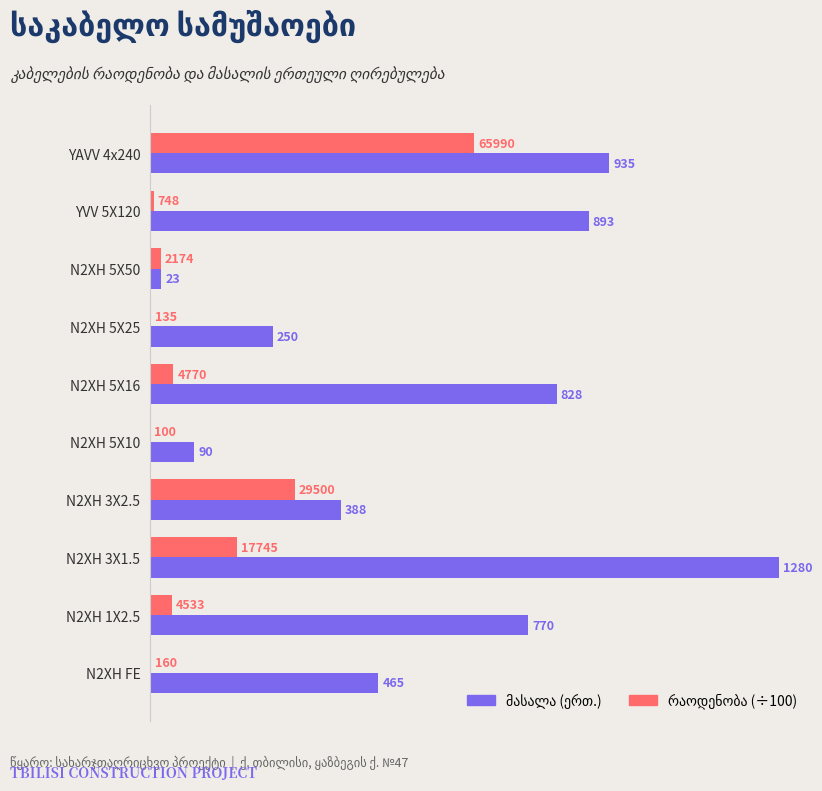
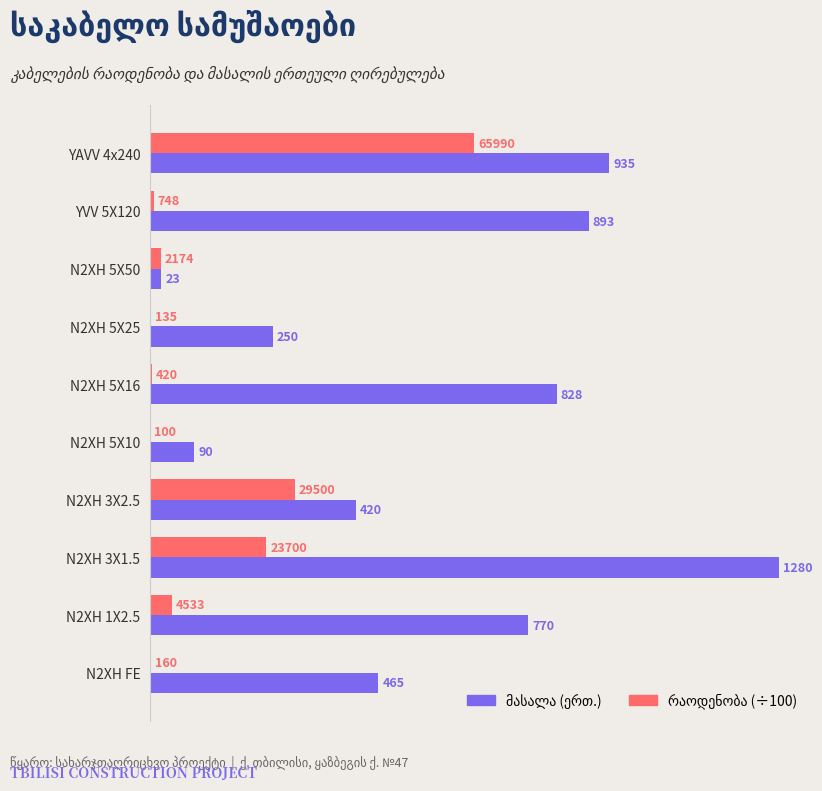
  {
    "მასალა (ერთ.)": {
      "YAVV 4x240": 935,
      "YVV 5X120": 893,
      "N2XH 5X50": 23,
      "N2XH 5X25": 250,
      "N2XH 5X16": 828,
      "N2XH 5X10": 90,
-     "N2XH 3X2.5": 388,
+     "N2XH 3X2.5": 420,
      "N2XH 3X1.5": 1280,
      "N2XH 1X2.5": 770,
      "N2XH FE": 465
    },
    "რაოდენობა (÷100)": {
-     "N2XH 5X16": 4770,
-     "N2XH 3X1.5": 17745
+     "N2XH 5X16": 420,
+     "N2XH 3X1.5": 23700
    }
  }
